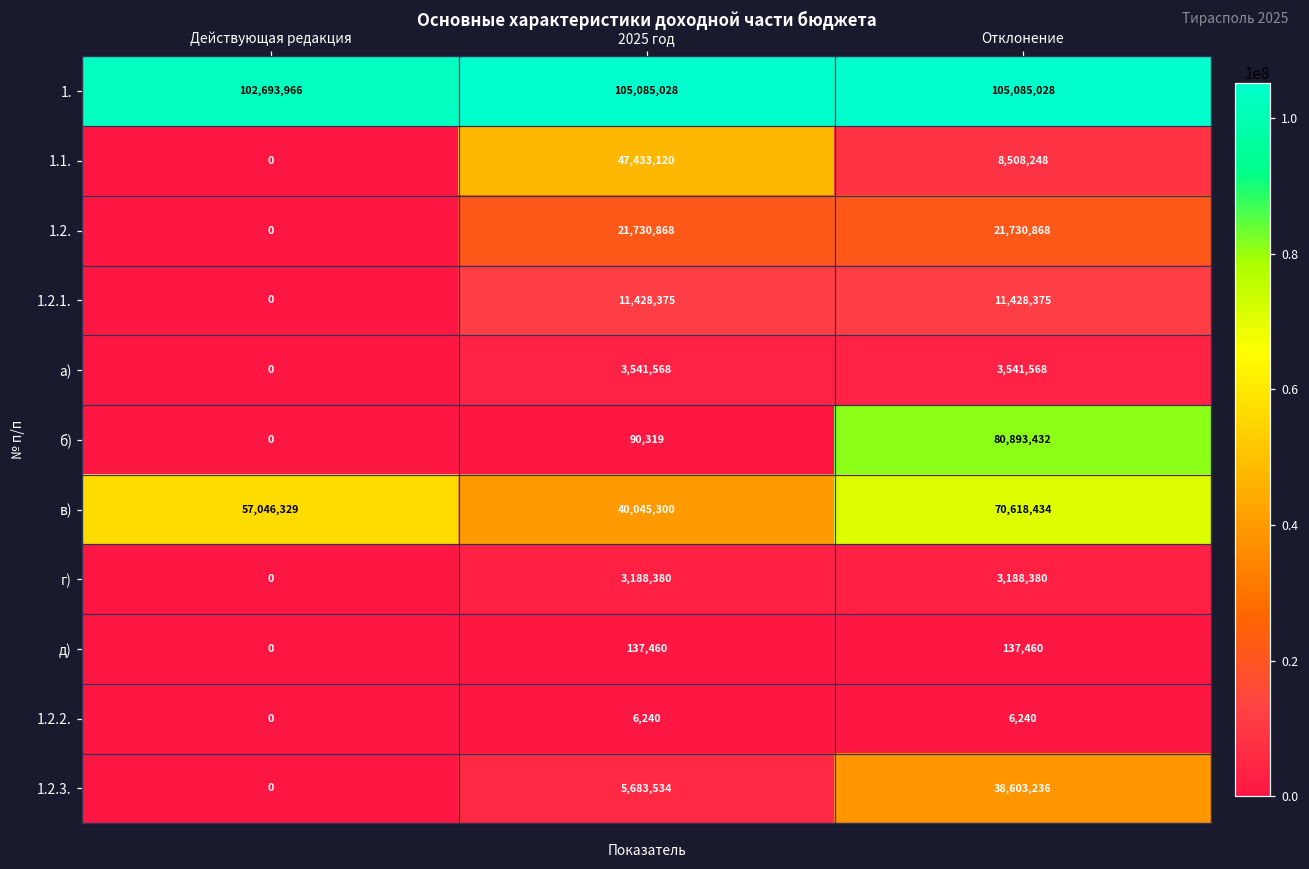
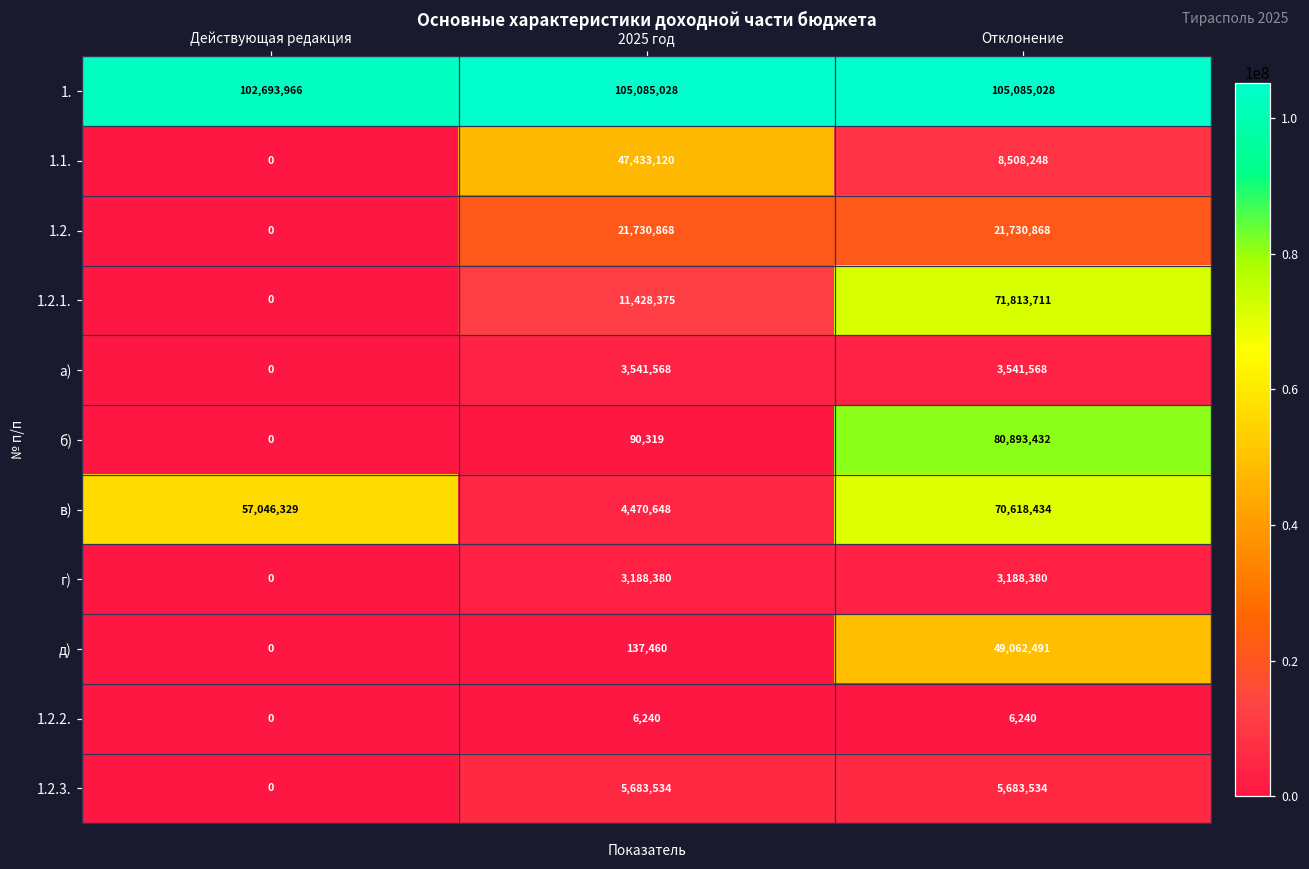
  {
    "1.": {
      "Действующая редакция": "102,693,966",
      "2025 год": "105,085,028",
      "Отклонение": "105,085,028"
    },
    "1.1.": {
      "Действующая редакция": "0",
      "2025 год": "47,433,120",
      "Отклонение": "8,508,248"
    },
    "1.2.": {
      "Действующая редакция": "0",
      "2025 год": "21,730,868",
      "Отклонение": "21,730,868"
    },
    "1.2.1.": {
      "Действующая редакция": "0",
      "2025 год": "11,428,375",
-     "Отклонение": "11,428,375"
+     "Отклонение": "71,813,711"
    },
    "а)": {
      "Действующая редакция": "0",
      "2025 год": "3,541,568",
      "Отклонение": "3,541,568"
    },
    "б)": {
      "Действующая редакция": "0",
      "2025 год": "90,319",
      "Отклонение": "80,893,432"
    },
    "в)": {
      "Действующая редакция": "57,046,329",
-     "2025 год": "40,045,300",
+     "2025 год": "4,470,648",
      "Отклонение": "70,618,434"
    },
    "г)": {
      "Действующая редакция": "0",
      "2025 год": "3,188,380",
      "Отклонение": "3,188,380"
    },
    "д)": {
      "Действующая редакция": "0",
      "2025 год": "137,460",
-     "Отклонение": "137,460"
+     "Отклонение": "49,062,491"
    },
    "1.2.2.": {
      "Действующая редакция": "0",
      "2025 год": "6,240",
      "Отклонение": "6,240"
    },
    "1.2.3.": {
      "Действующая редакция": "0",
      "2025 год": "5,683,534",
-     "Отклонение": "38,603,236"
+     "Отклонение": "5,683,534"
    }
  }
